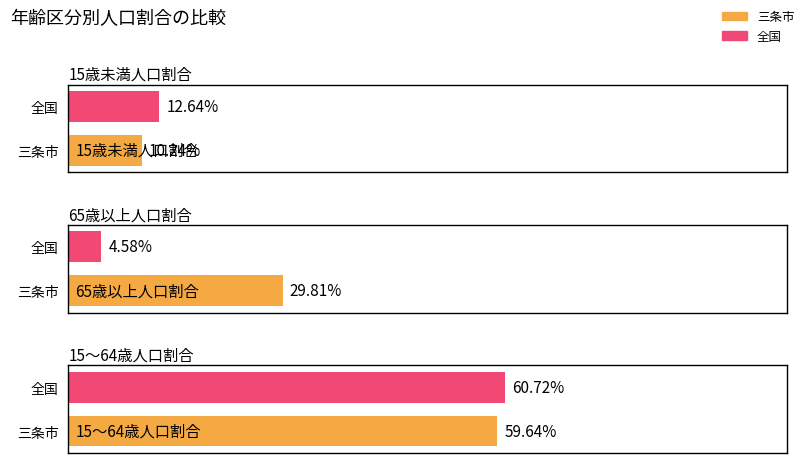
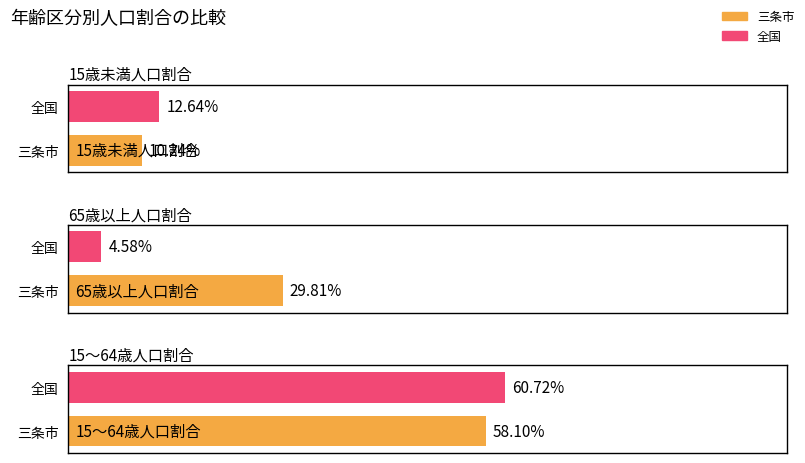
  {
    "15歳未満人口割合": {
      "全国": "12.64%"
    },
    "65歳以上人口割合": {
      "全国": "4.58%",
      "三条市": "29.81%"
    },
    "15～64歳人口割合": {
      "全国": "60.72%",
-     "三条市": "59.64%"
+     "三条市": "58.10%"
    }
  }
